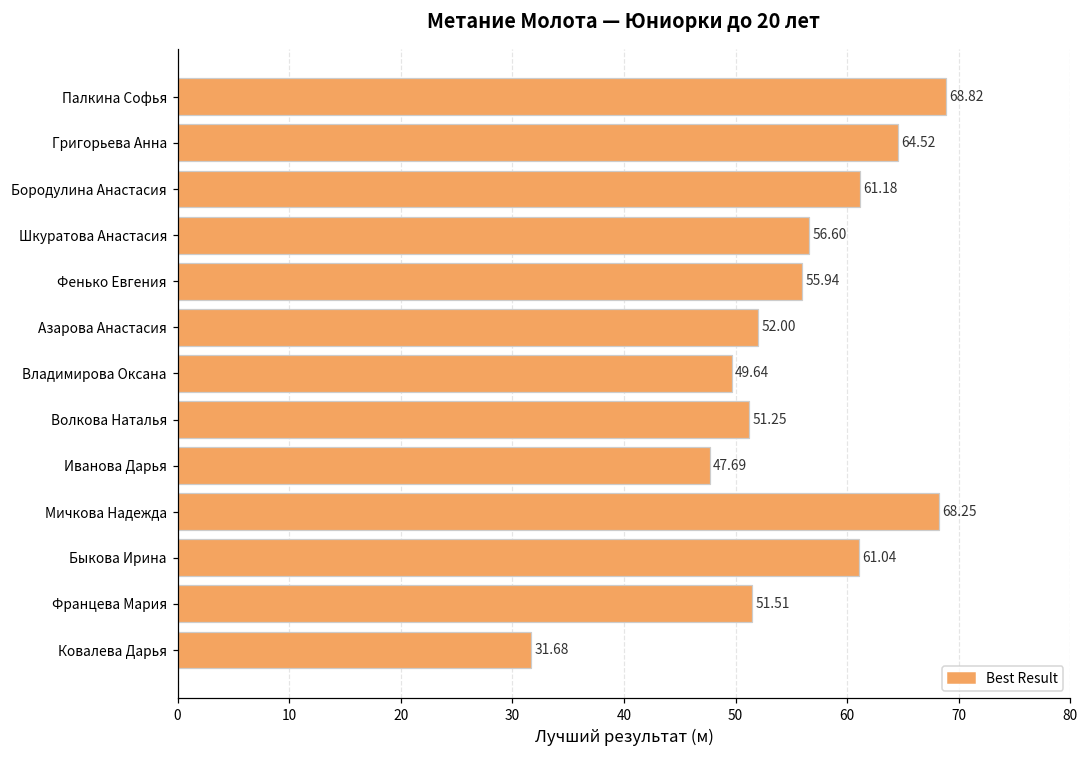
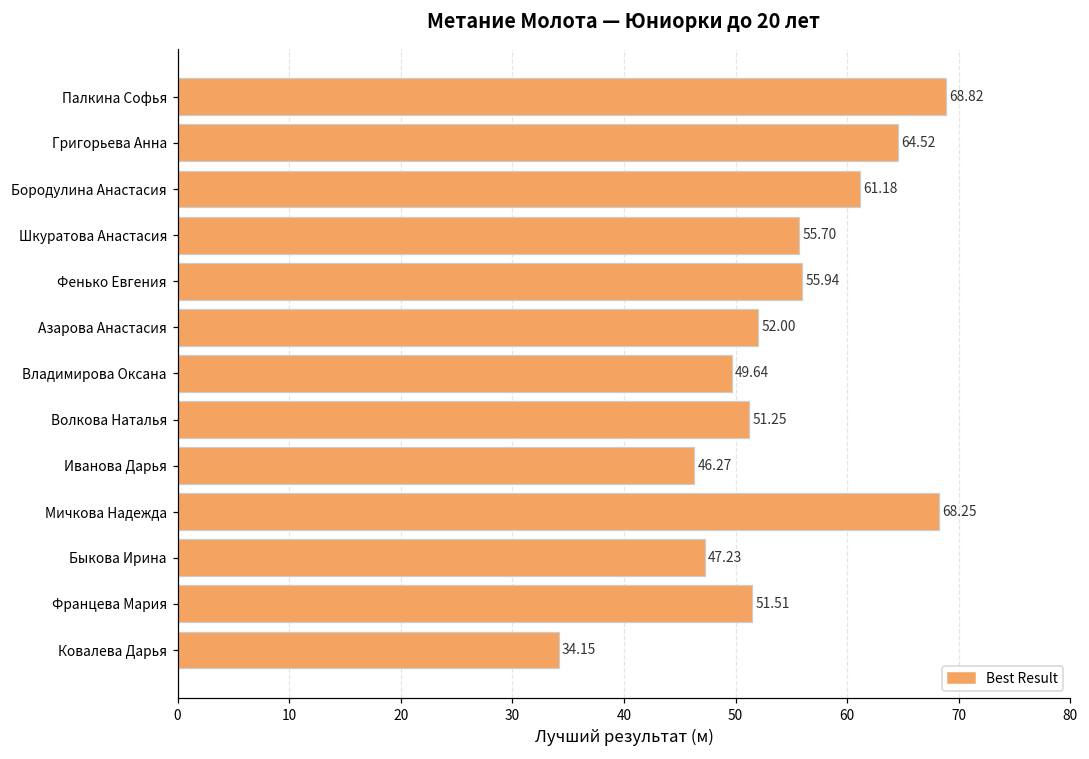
  {
    "Палкина Софья": 68.82,
    "Григорьева Анна": 64.52,
    "Бородулина Анастасия": 61.18,
-   "Шкуратова Анастасия": 56.60,
+   "Шкуратова Анастасия": 55.70,
    "Фенько Евгения": 55.94,
    "Азарова Анастасия": 52.00,
    "Владимирова Оксана": 49.64,
    "Волкова Наталья": 51.25,
-   "Иванова Дарья": 47.69,
+   "Иванова Дарья": 46.27,
    "Мичкова Надежда": 68.25,
-   "Быкова Ирина": 61.04,
+   "Быкова Ирина": 47.23,
    "Францева Мария": 51.51,
-   "Ковалева Дарья": 31.68
+   "Ковалева Дарья": 34.15
  }
